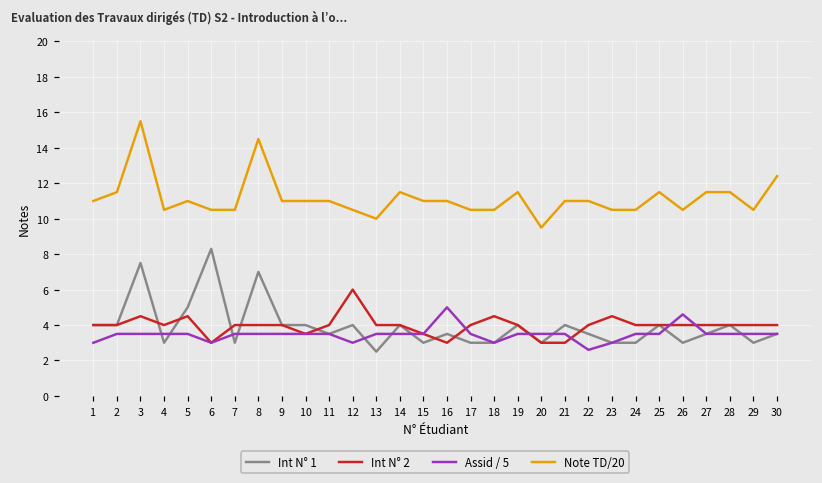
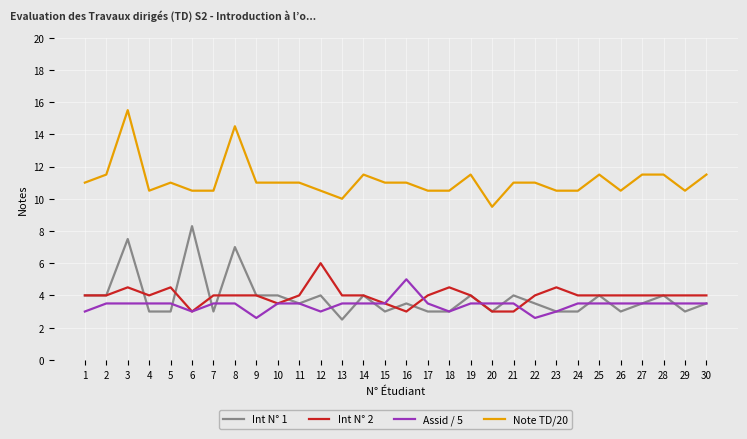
  {
    "Int N° 1": {
      "3": 7.5,
      "4": 3,
-     "5": 5,
+     "5": 3,
      "6": 8.3,
      "7": 3,
      "8": 7,
      "10": 4,
      "12": 4,
      "13": 2.5,
      "15": 3,
      "16": 3.5,
      "17": 3,
      "21": 4,
      "22": 3.5,
      "24": 3,
      "26": 3,
      "29": 3
    },
    "Int N° 2": {
      "3": 4.5,
      "4": 4.0,
      "5": 4.5,
      "7": 4.0,
      "8": 4.0,
      "11": 4.0,
      "12": 6.0,
      "13": 4.0,
      "16": 3.0,
      "17": 4.0,
      "18": 4.5,
      "21": 3.0,
      "22": 4.0,
      "23": 4.5,
      "24": 4.0,
      "26": 4.0,
      "27": 4.0,
      "29": 4.0,
      "30": 4.0
    },
    "Assid / 5": {
      "1": 3.0,
      "2": 3.5,
      "3": 3.5,
      "4": 3.5,
      "5": 3.5,
      "7": 3.5,
      "8": 3.5,
-     "9": 3.5,
+     "9": 2.6,
      "12": 3.0,
      "13": 3.5,
      "14": 3.5,
      "16": 5.0,
      "17": 3.5,
      "19": 3.5,
      "20": 3.5,
      "21": 3.5,
      "22": 2.6,
      "24": 3.5,
      "25": 3.5,
-     "26": 4.6,
+     "26": 3.5,
      "28": 3.5,
      "29": 3.5
    },
    "Note TD/20": {
      "1": 11.0,
      "2": 11.5,
      "3": 15.5,
      "4": 10.5,
      "5": 11.0,
      "6": 10.5,
      "7": 10.5,
      "8": 14.5,
      "9": 11.0,
      "10": 11.0,
      "11": 11.0,
      "12": 10.5,
      "13": 10.0,
      "14": 11.5,
      "15": 11.0,
      "16": 11.0,
      "17": 10.5,
      "18": 10.5,
      "19": 11.5,
      "20": 9.5,
      "21": 11.0,
      "22": 11.0,
      "23": 10.5,
      "24": 10.5,
      "25": 11.5,
      "26": 10.5,
      "27": 11.5,
      "28": 11.5,
      "29": 10.5,
-     "30": 12.4
+     "30": 11.5
    }
  }
